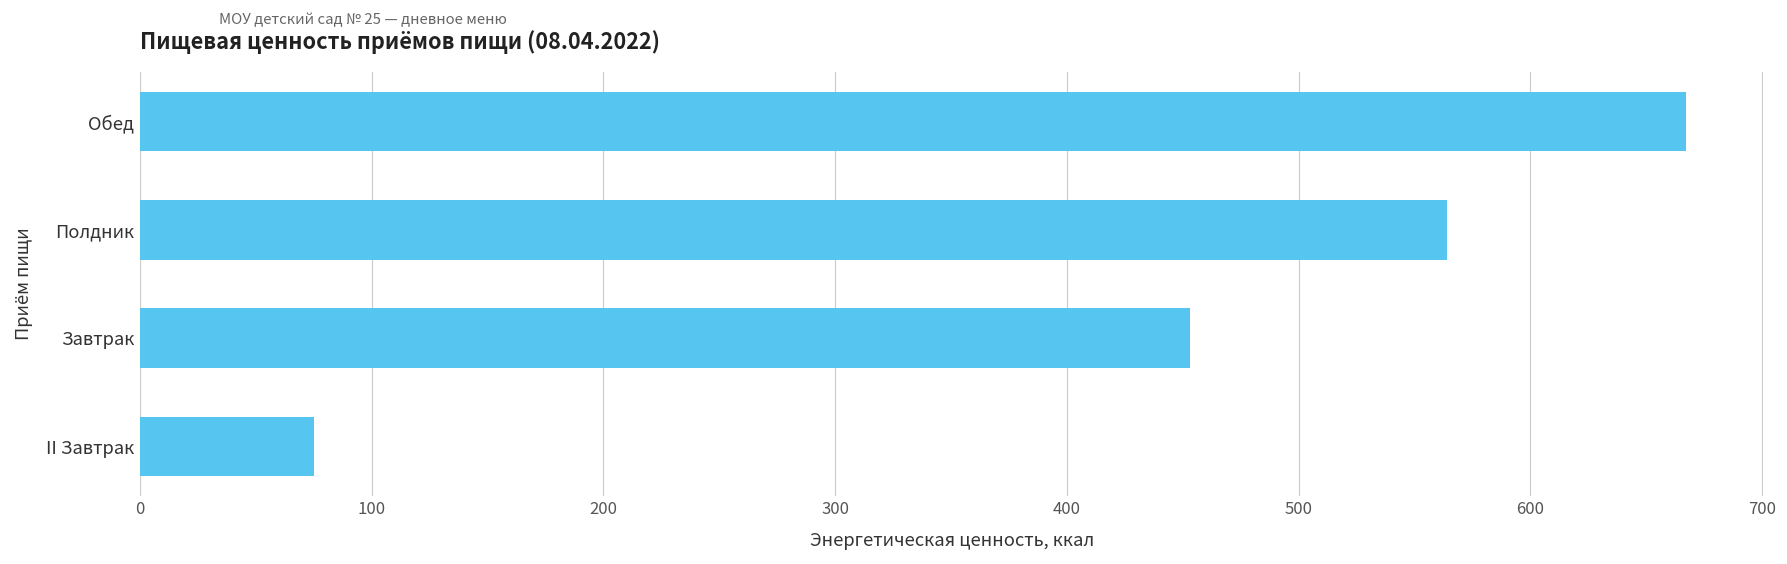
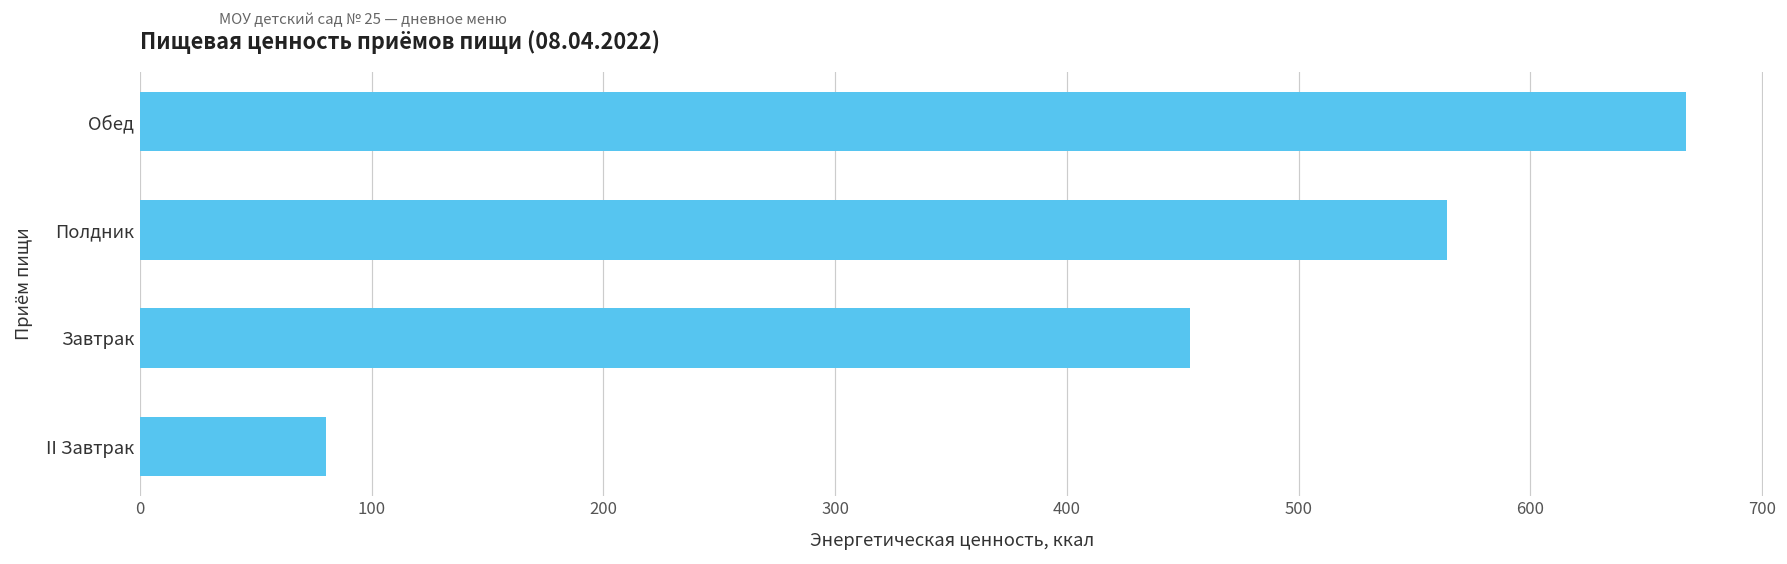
  {
    "Обед": 667,
    "Полдник": 564,
    "Завтрак": 453,
-   "II Завтрак": 75
+   "II Завтрак": 80
  }
